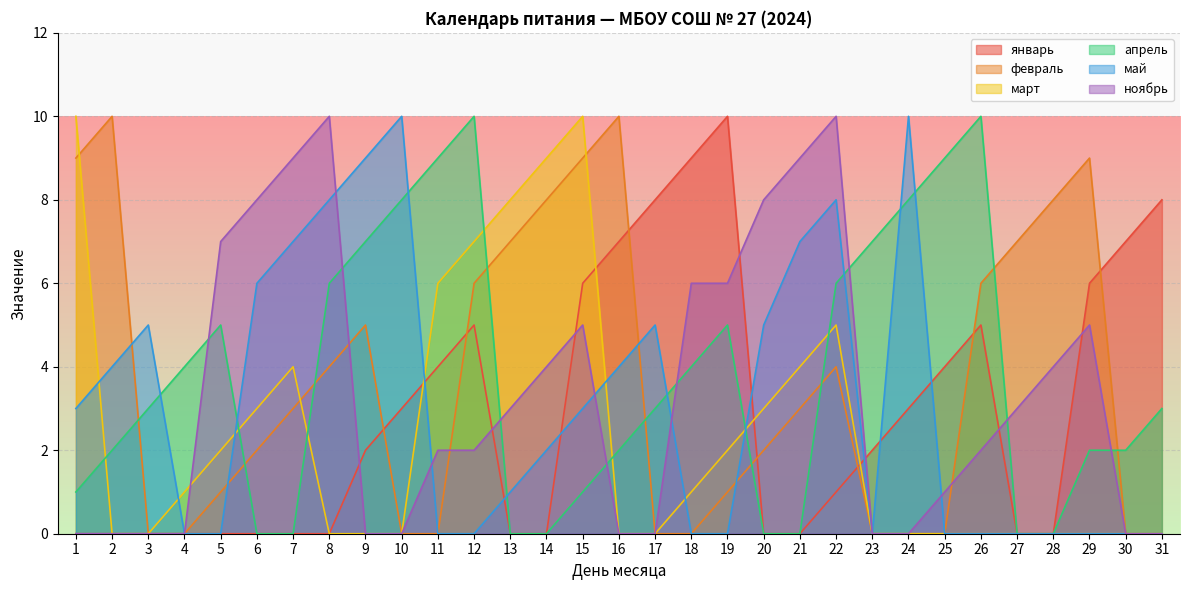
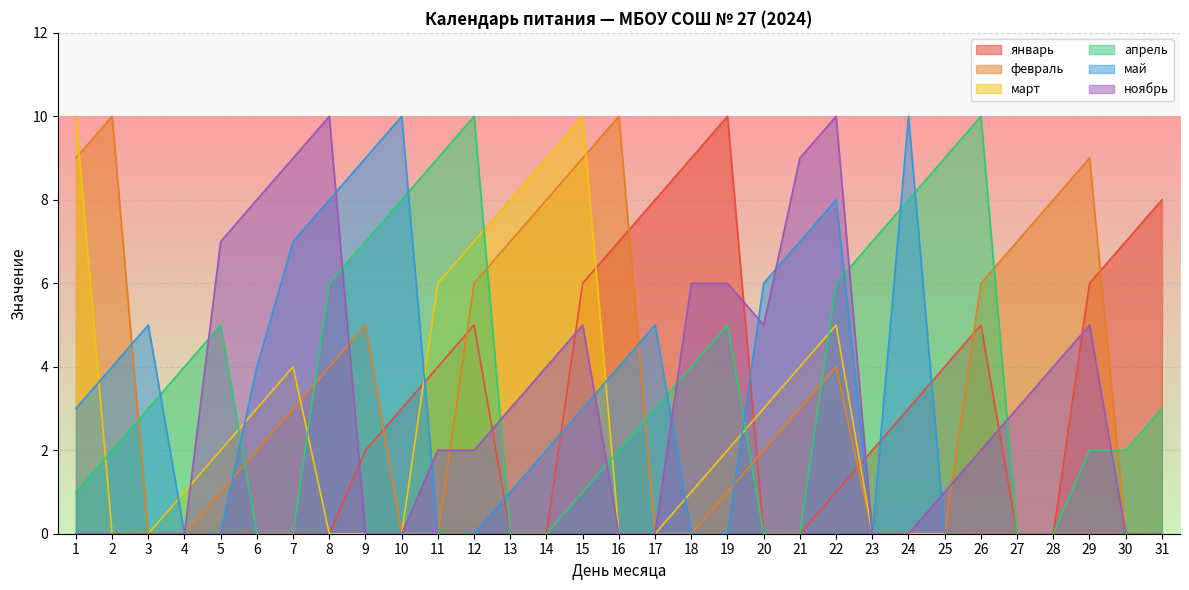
  {
    "апрель": {
      "1": 1,
      "2": 2,
      "3": 3,
      "4": 4,
      "5": 5,
      "8": 6,
      "9": 7,
      "10": 8,
      "11": 9,
      "12": 10,
      "15": 1,
      "16": 2,
      "17": 3,
      "18": 4,
      "19": 5,
      "22": 6,
      "23": 7,
      "24": 8,
      "25": 9,
      "26": 10,
      "29": 2,
      "30": 2,
      "31": 3
    },
    "май": {
      "1": 3,
      "2": 4,
      "3": 5,
-     "6": 6,
+     "6": 4,
      "7": 7,
      "8": 8,
      "9": 9,
      "10": 10,
      "12": 0,
      "13": 1,
      "14": 2,
      "15": 3,
      "16": 4,
      "17": 5,
      "19": 0,
-     "20": 5,
+     "20": 6,
      "21": 7,
      "22": 8,
      "24": 10
    },
    "ноябрь": {
      "5": 7,
      "6": 8,
      "7": 9,
      "8": 10,
      "11": 2,
      "12": 2,
      "13": 3,
      "14": 4,
      "15": 5,
      "18": 6,
      "19": 6,
-     "20": 8,
+     "20": 5,
      "21": 9,
      "22": 10,
      "25": 1,
      "26": 2,
      "27": 3,
      "28": 4,
      "29": 5
    }
  }
